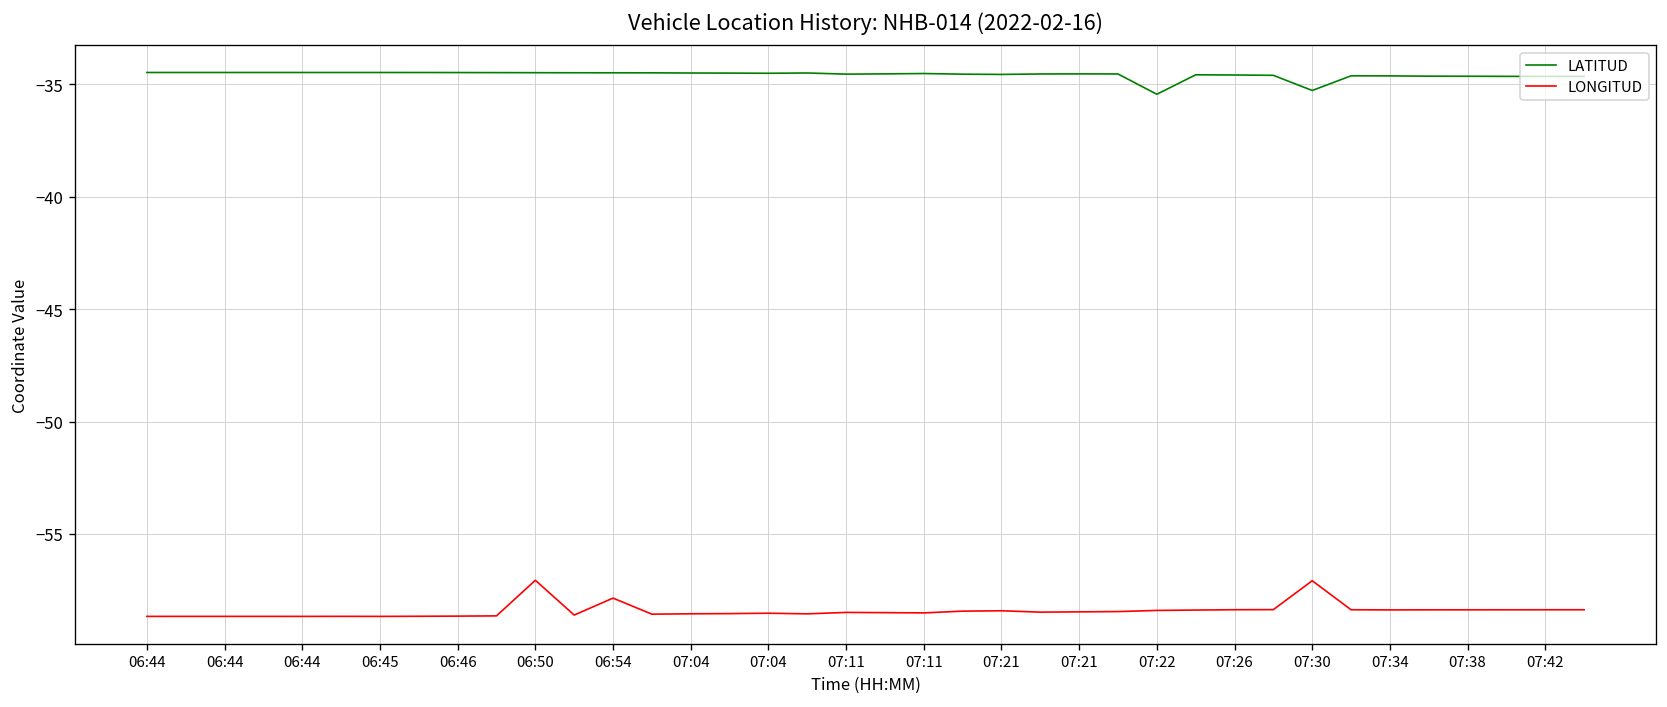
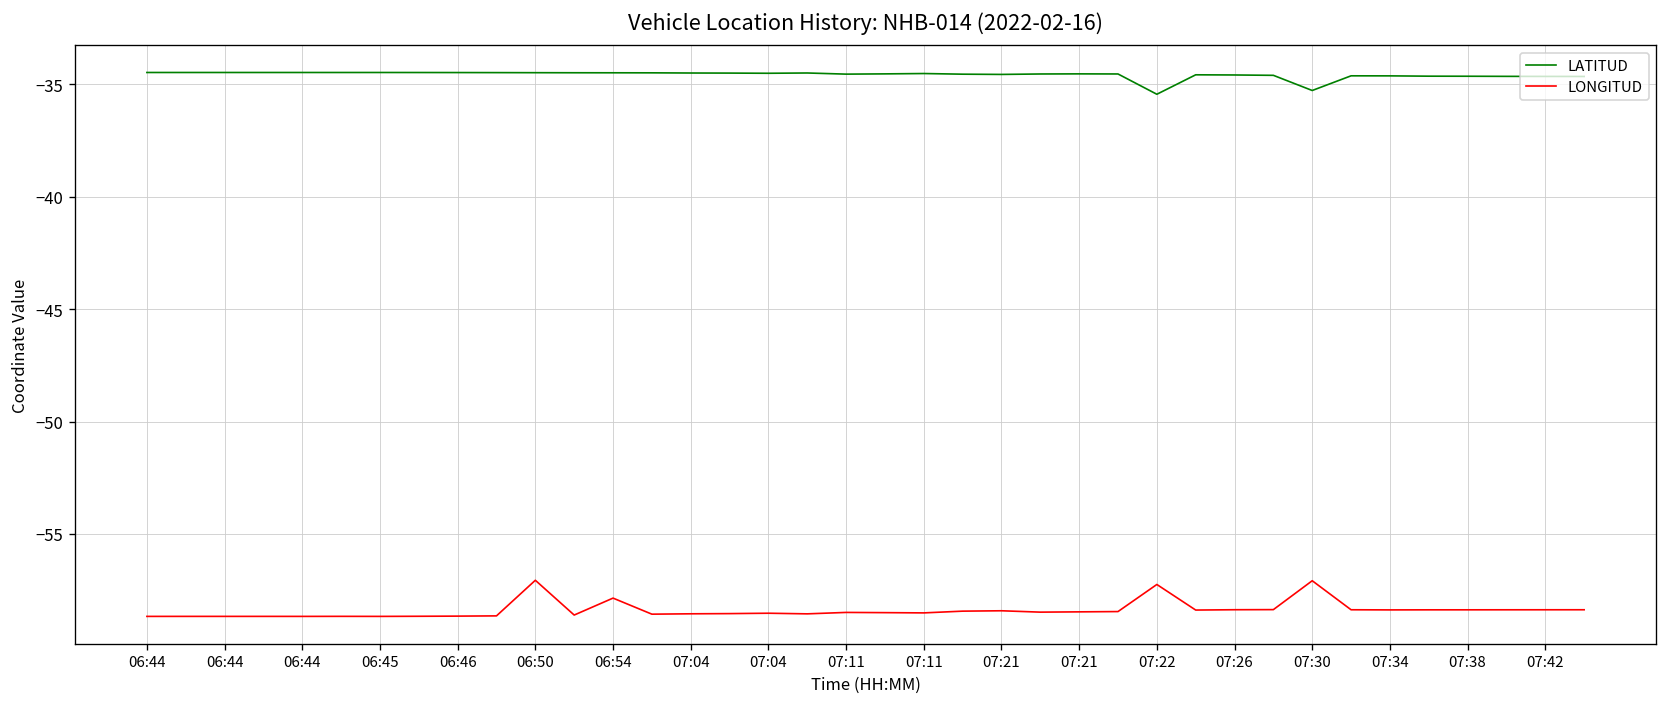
  {
    "LATITUD": {
      "06:46": -34.5,
      "06:50": -34.5,
      "06:54": -34.5,
      "07:22": -35.4,
      "07:26": -34.6,
      "07:30": -35.3,
      "07:38": -34.6
    },
    "LONGITUD": {
      "06:46": -58.7,
      "06:50": -57.1,
      "06:54": -57.9,
-     "07:22": -58.4,
+     "07:22": -57.2,
      "07:26": -58.4,
      "07:30": -57.1,
      "07:38": -58.4,
      "07:42": -58.4
    }
  }
